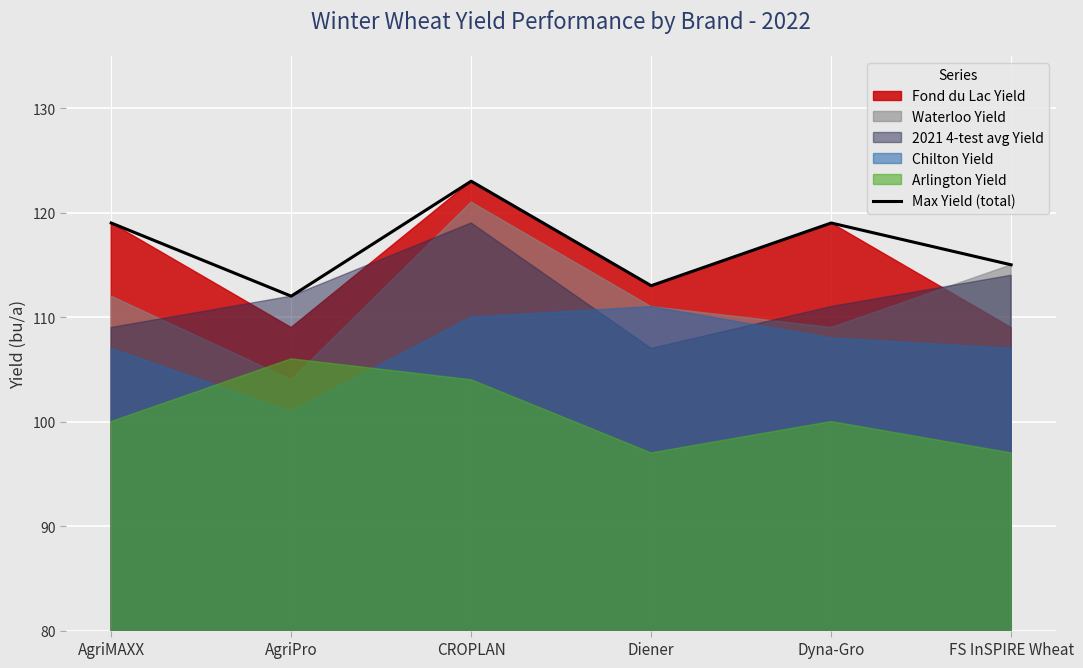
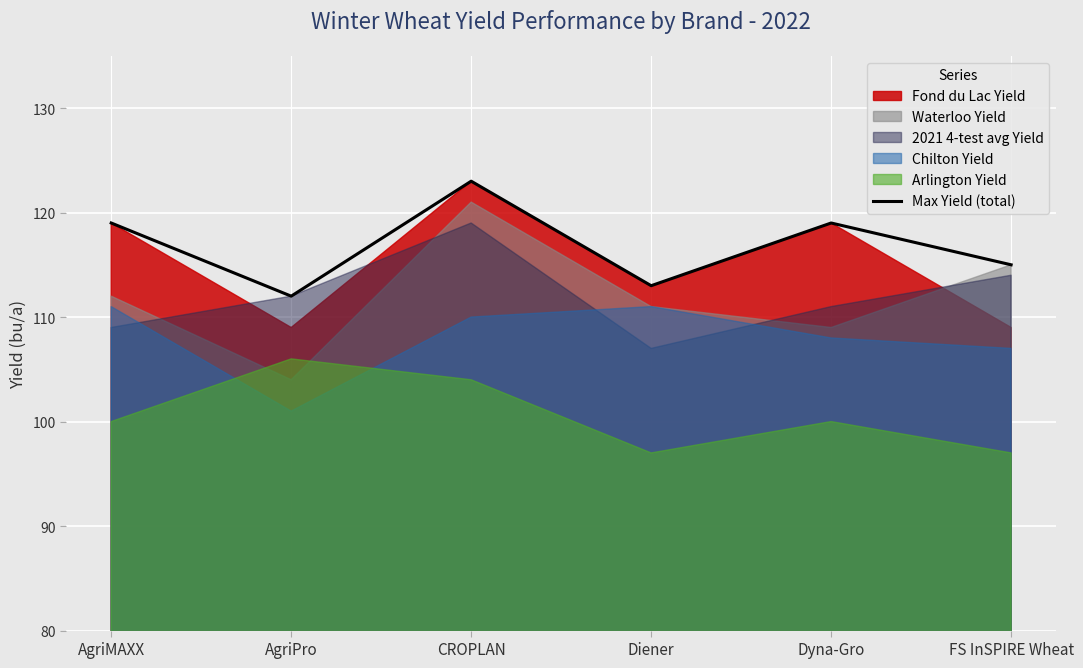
  {
    "Fond du Lac Yield": {
      "AgriPro": 109,
      "FS InSPIRE Wheat": 109
    },
    "Waterloo Yield": {
      "AgriMAXX": 112,
      "AgriPro": 104,
      "CROPLAN": 121,
      "Dyna-Gro": 109
    },
    "2021 4-test avg Yield": {
      "AgriMAXX": 109,
      "CROPLAN": 119,
      "Diener": 107,
      "Dyna-Gro": 111,
      "FS InSPIRE Wheat": 114
    },
    "Chilton Yield": {
-     "AgriMAXX": 107,
+     "AgriMAXX": 111,
      "AgriPro": 101,
      "CROPLAN": 110,
      "Dyna-Gro": 108,
      "FS InSPIRE Wheat": 107
    },
    "Arlington Yield": {
      "AgriMAXX": 100,
      "AgriPro": 106,
      "CROPLAN": 104,
      "Diener": 97,
      "Dyna-Gro": 100,
      "FS InSPIRE Wheat": 97
    }
  }
